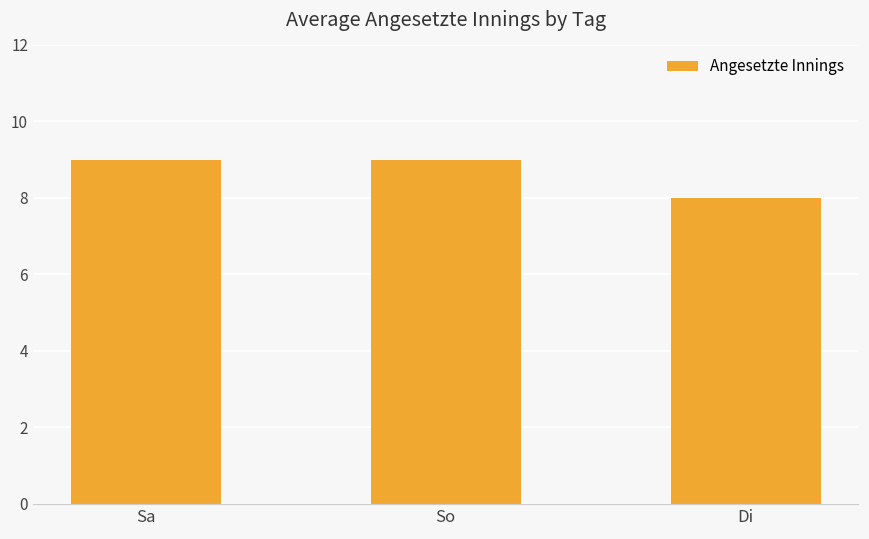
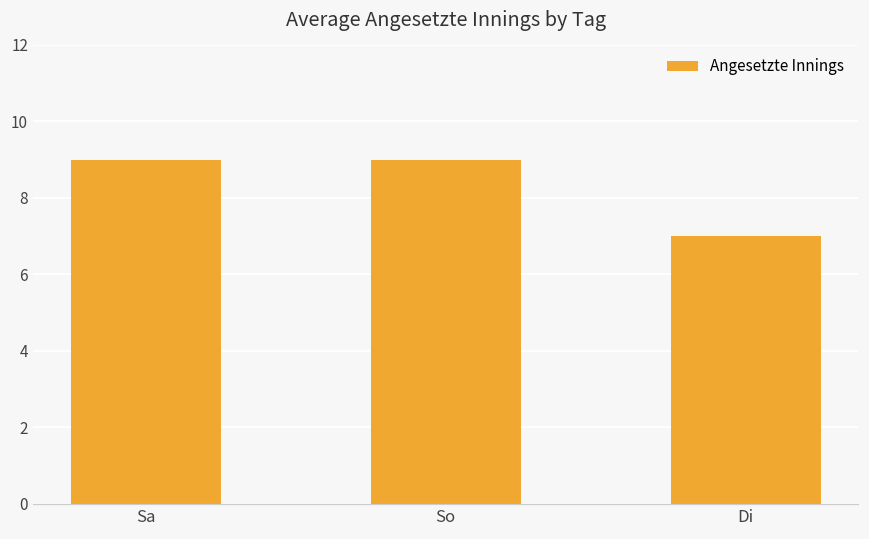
  {
    "Sa": 9,
    "So": 9,
-   "Di": 8
+   "Di": 7
  }
